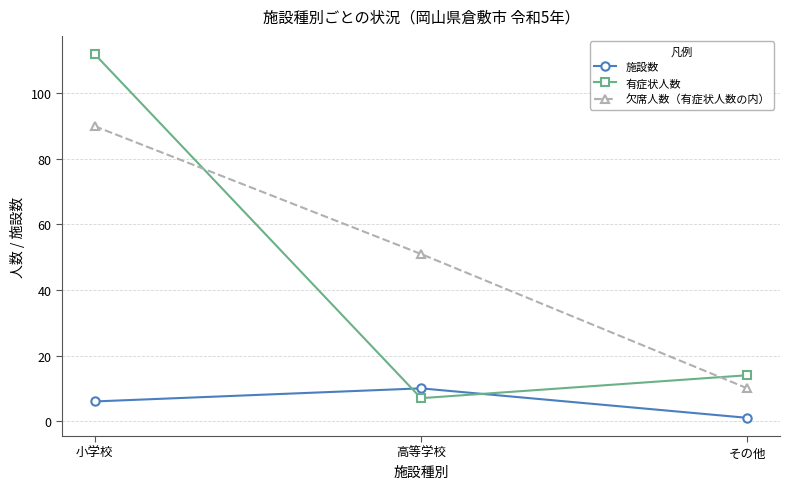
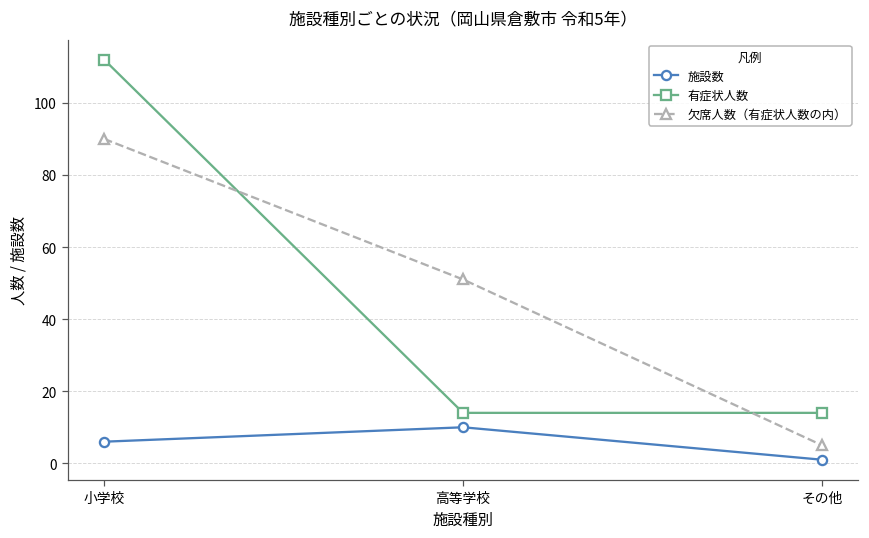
  {
    "施設数": {
      "小学校": 6,
      "高等学校": 10,
      "その他": 1
    },
    "有症状人数": {
      "小学校": 112,
-     "高等学校": 7,
+     "高等学校": 14,
      "その他": 14
    },
    "欠席人数（有症状人数の内）": {
      "小学校": 90,
      "高等学校": 51,
-     "その他": 10
+     "その他": 5
    }
  }
